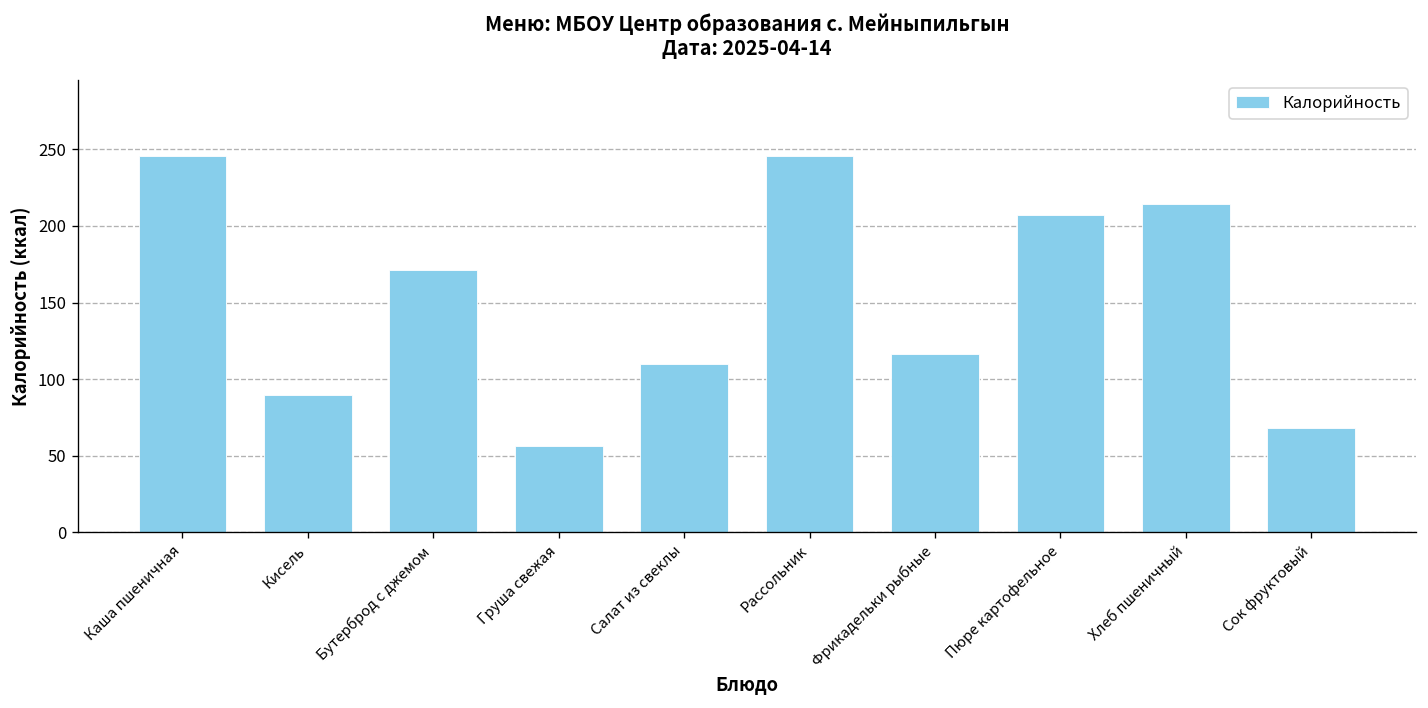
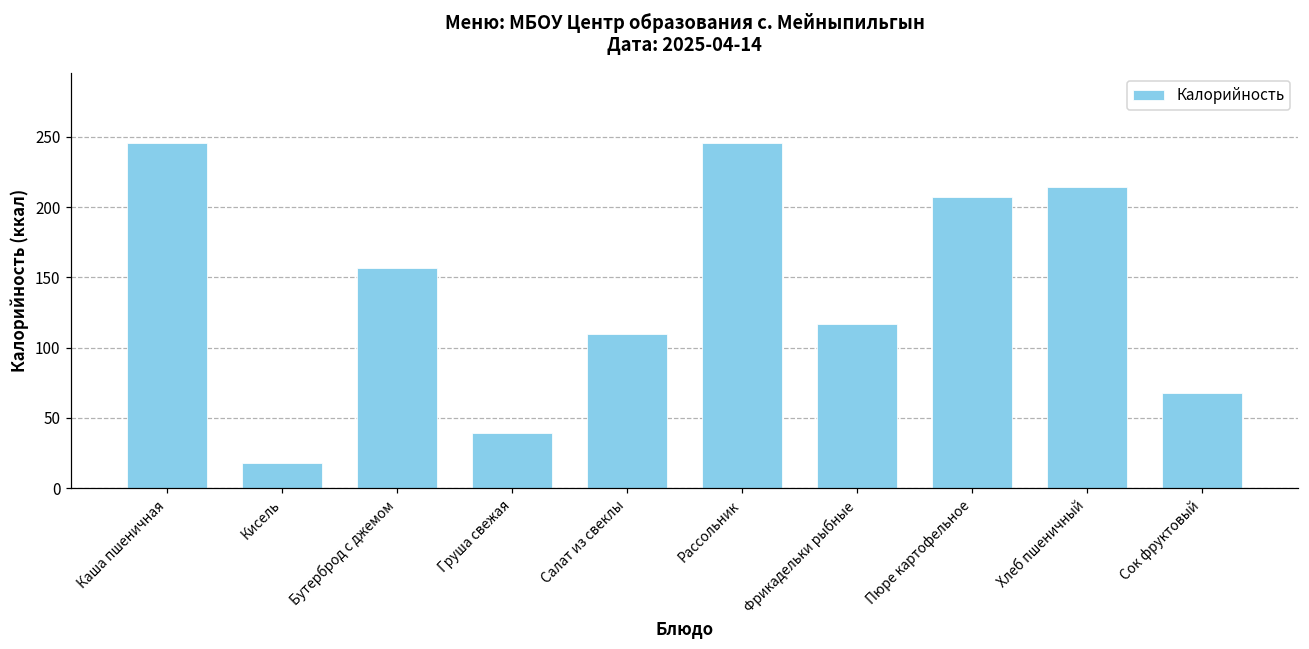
  {
    "Каша пшеничная": 246,
-   "Кисель": 90,
-   "Бутерброд с джемом": 172,
-   "Груша свежая": 56,
+   "Кисель": 18,
+   "Бутерброд с джемом": 157,
+   "Груша свежая": 39,
    "Салат из свеклы": 110,
    "Рассольник": 246,
    "Фрикадельки рыбные": 117,
    "Пюре картофельное": 207,
    "Хлеб пшеничный": 214,
    "Сок фруктовый": 68
  }
